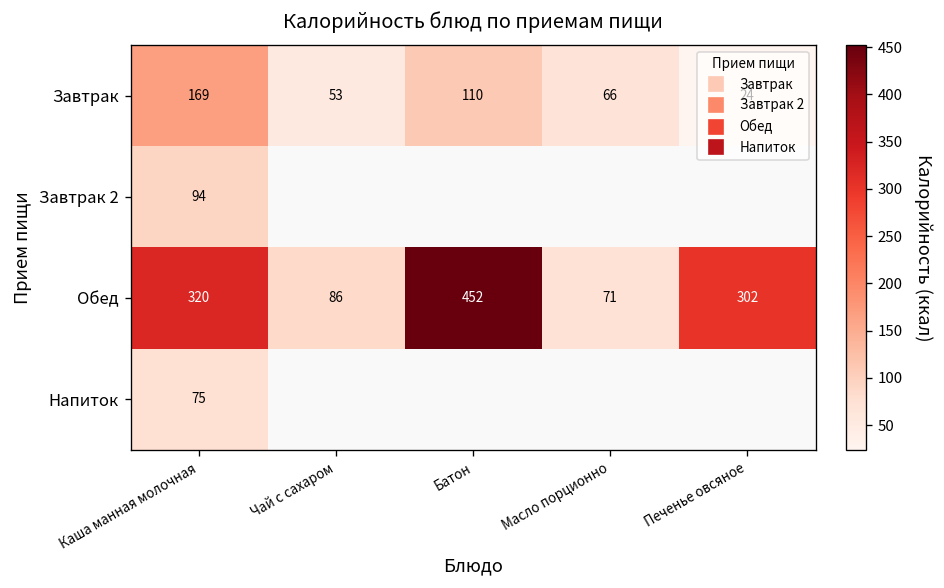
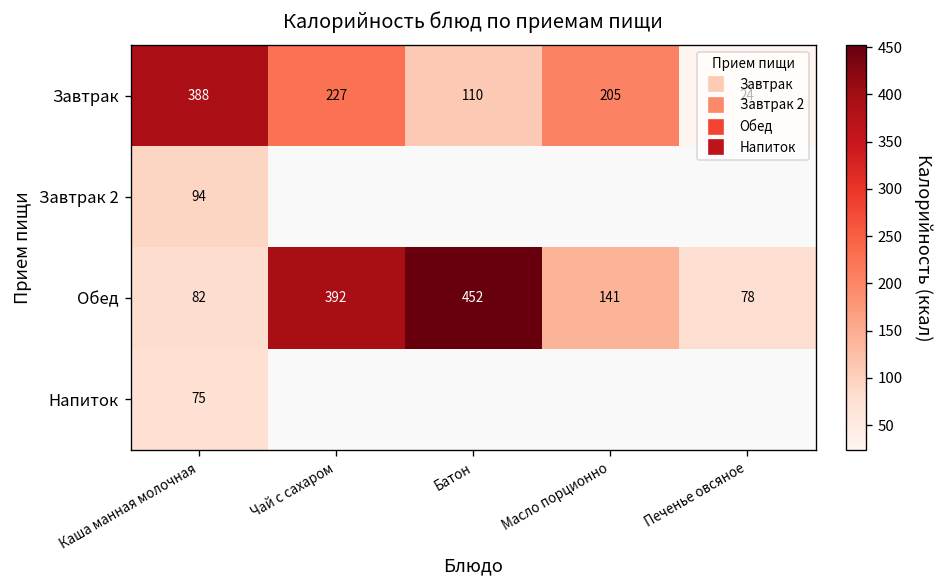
  {
    "Завтрак": {
-     "Каша манная молочная": 169,
-     "Чай с сахаром": 53,
+     "Каша манная молочная": 388,
+     "Чай с сахаром": 227,
      "Батон": 110,
-     "Масло порционно": 66
+     "Масло порционно": 205
    },
    "Завтрак 2": {
      "Каша манная молочная": 94
    },
    "Обед": {
-     "Каша манная молочная": 320,
-     "Чай с сахаром": 86,
+     "Каша манная молочная": 82,
+     "Чай с сахаром": 392,
      "Батон": 452,
-     "Масло порционно": 71,
-     "Печенье овсяное": 302
+     "Масло порционно": 141,
+     "Печенье овсяное": 78
    },
    "Напиток": {
      "Каша манная молочная": 75
    }
  }
